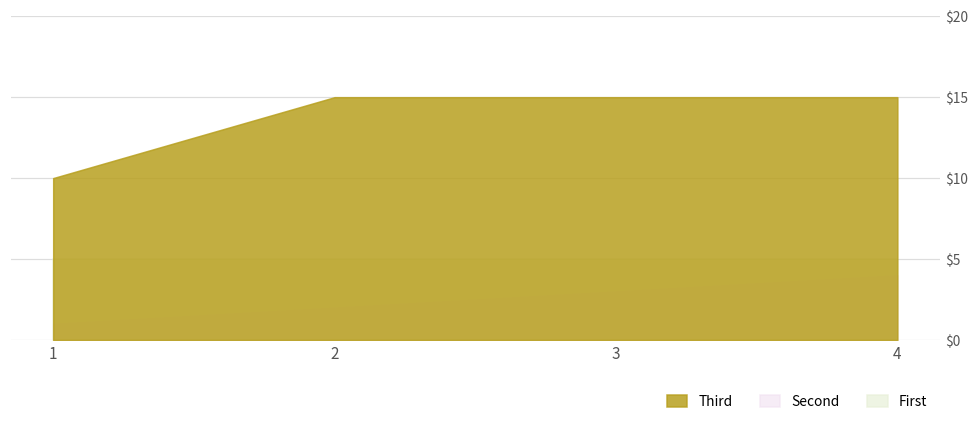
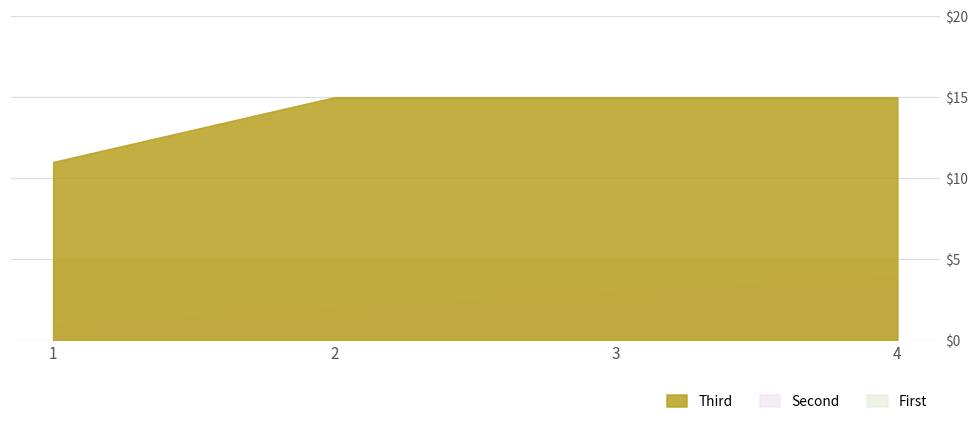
  {
    "Third": {
-     "1": "$10",
+     "1": "$11",
      "2": "$15",
      "3": "$15",
      "4": "$15"
    }
  }
